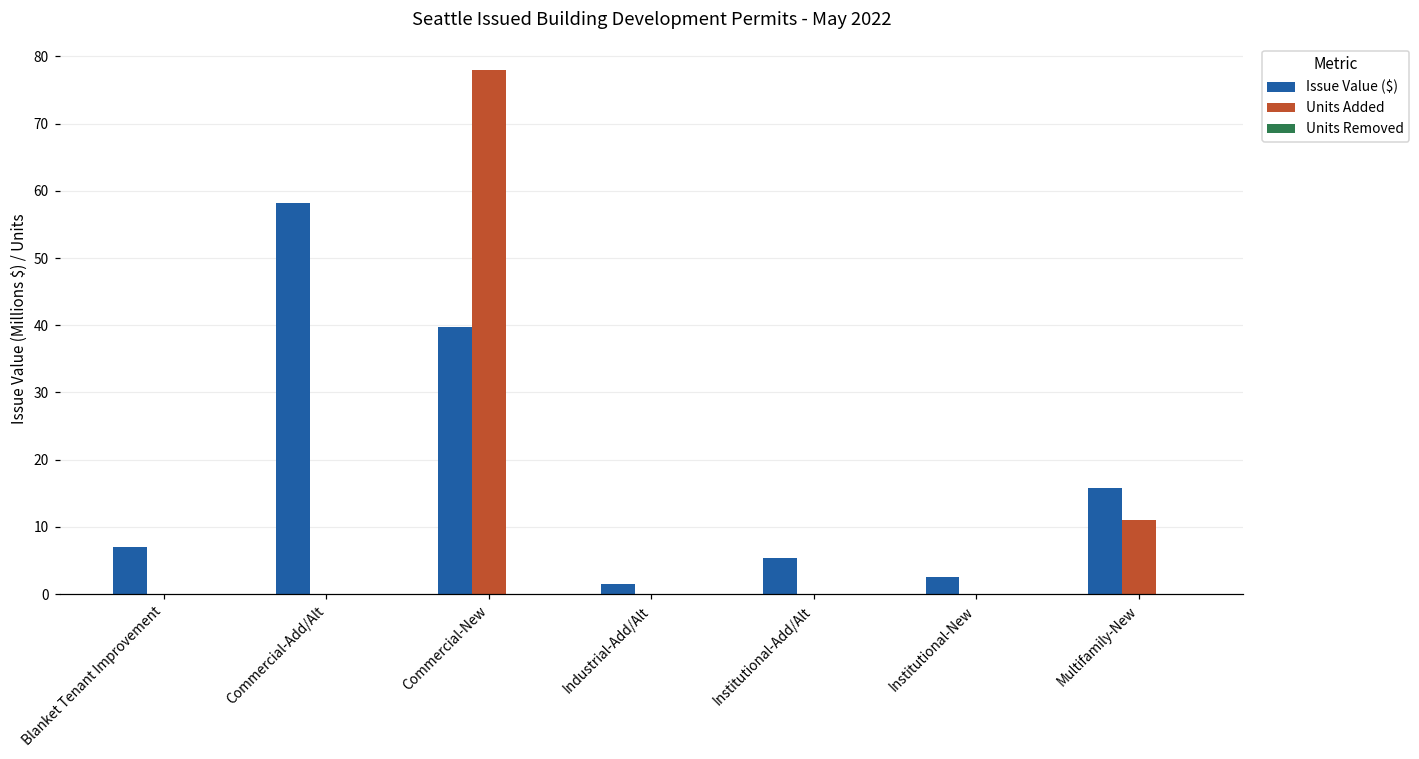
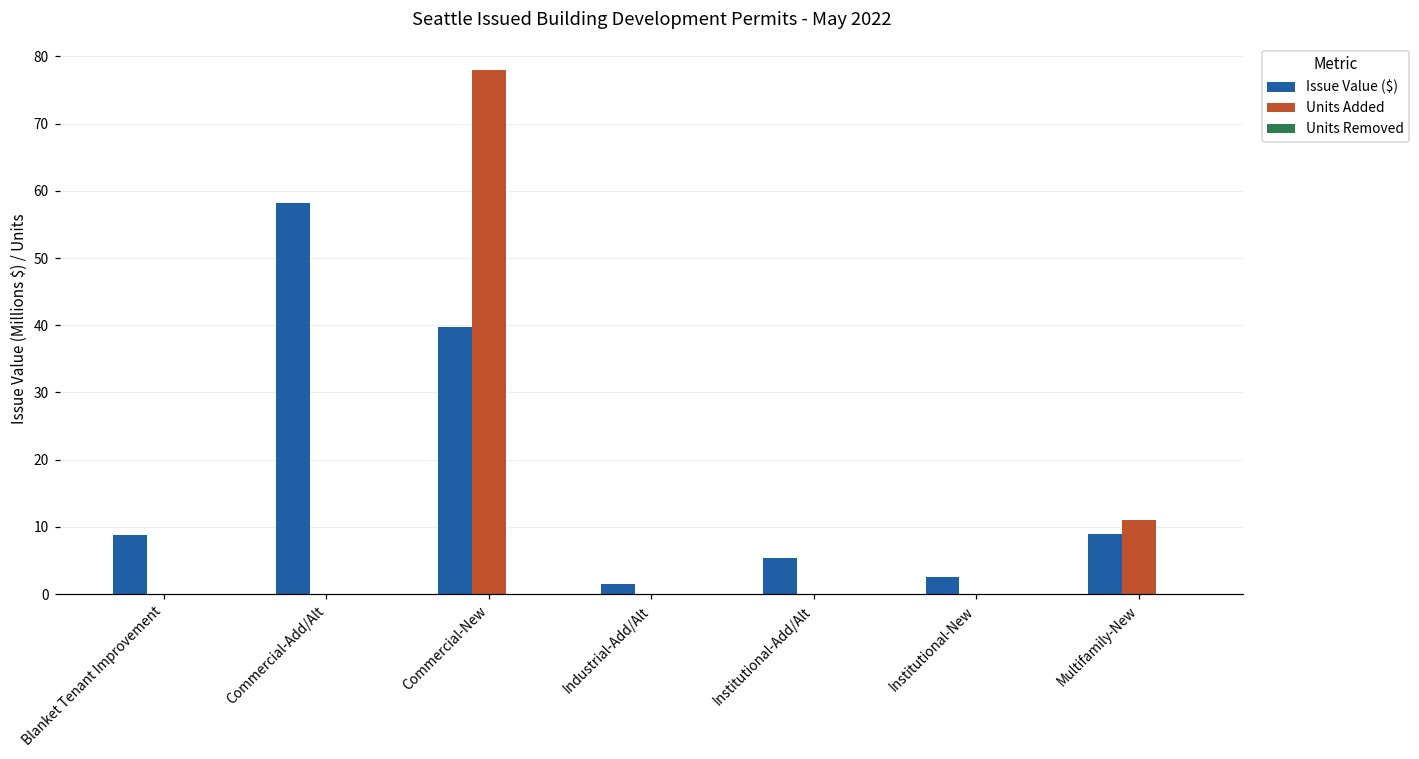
  {
    "Issue Value ($)": {
-     "Blanket Tenant Improvement": 7,
+     "Blanket Tenant Improvement": 9,
      "Commercial-Add/Alt": 58,
      "Commercial-New": 40,
      "Industrial-Add/Alt": 2,
      "Institutional-Add/Alt": 5,
      "Institutional-New": 2,
-     "Multifamily-New": 16
+     "Multifamily-New": 9
    },
    "Units Added": {
      "Blanket Tenant Improvement": 0,
      "Commercial-Add/Alt": 0,
      "Commercial-New": 78,
      "Industrial-Add/Alt": 0,
      "Institutional-Add/Alt": 0,
      "Institutional-New": 0,
      "Multifamily-New": 11
    },
    "Units Removed": {
      "Blanket Tenant Improvement": 0,
      "Commercial-Add/Alt": 0,
      "Commercial-New": 0,
      "Industrial-Add/Alt": 0,
      "Institutional-Add/Alt": 0,
      "Institutional-New": 0,
      "Multifamily-New": 0
    }
  }
